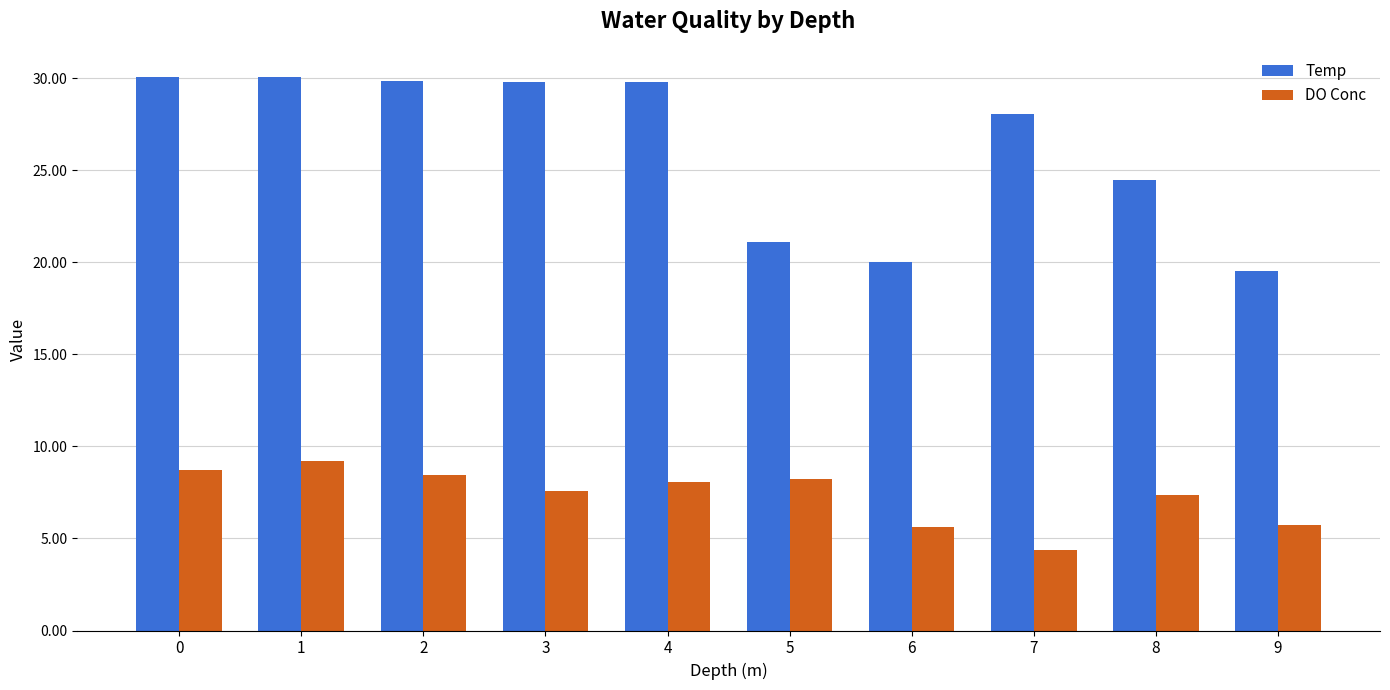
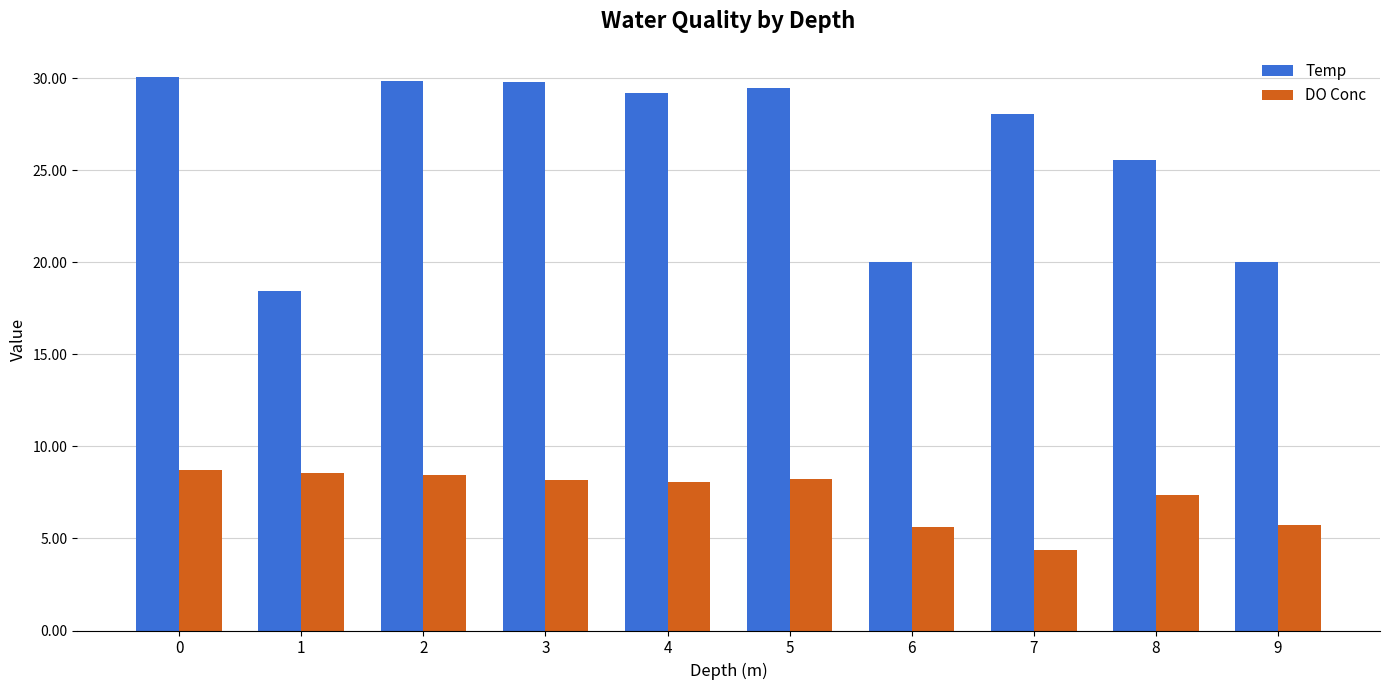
  {
    "Temp": {
      "0": 30.1,
-     "1": 30.0,
+     "1": 18.4,
      "2": 29.9,
      "3": 29.8,
-     "4": 29.8,
-     "5": 21.1,
+     "4": 29.2,
+     "5": 29.5,
      "6": 20.0,
      "7": 28.1,
-     "8": 24.5,
-     "9": 19.5
+     "8": 25.5,
+     "9": 20.0
    },
    "DO Conc": {
      "0": 8.7,
-     "1": 9.2,
+     "1": 8.6,
      "2": 8.5,
-     "3": 7.6,
+     "3": 8.2,
      "4": 8.1,
      "5": 8.2,
      "6": 5.6,
      "7": 4.4,
      "8": 7.4,
      "9": 5.7
    }
  }
